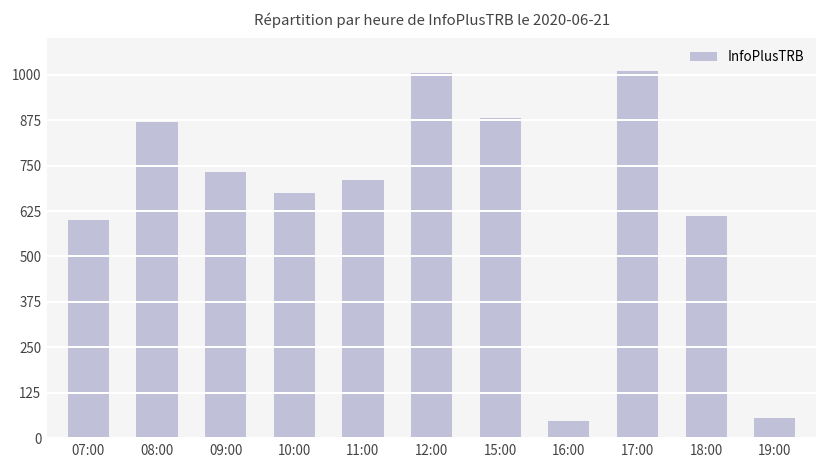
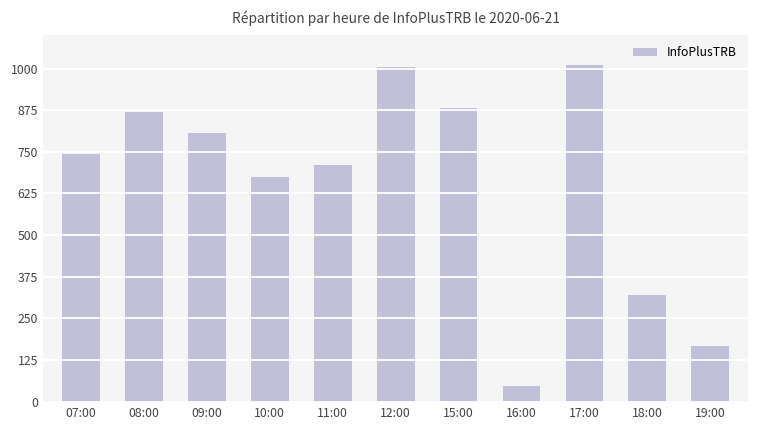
  {
-   "07:00": 600,
+   "07:00": 740,
    "08:00": 870,
-   "09:00": 730,
+   "09:00": 810,
    "10:00": 680,
    "11:00": 710,
    "12:00": 1000,
    "15:00": 880,
    "16:00": 50,
    "17:00": 1010,
-   "18:00": 610,
-   "19:00": 60
+   "18:00": 320,
+   "19:00": 170
  }
